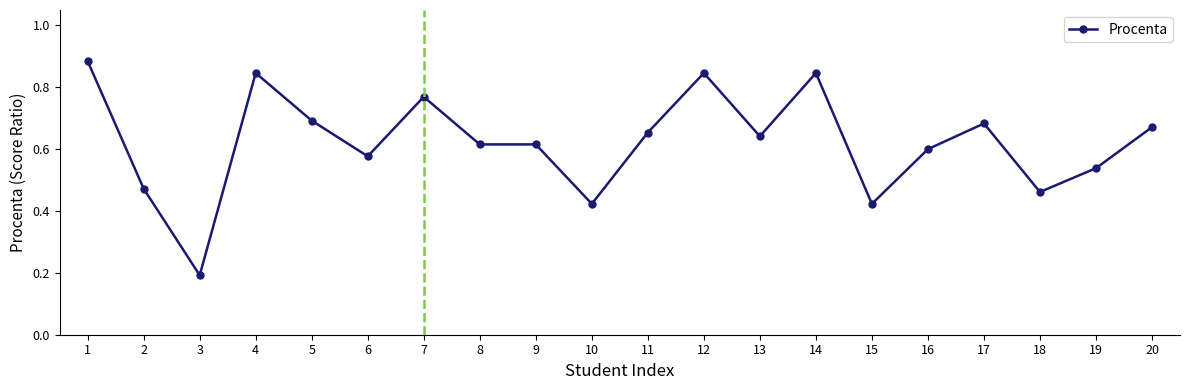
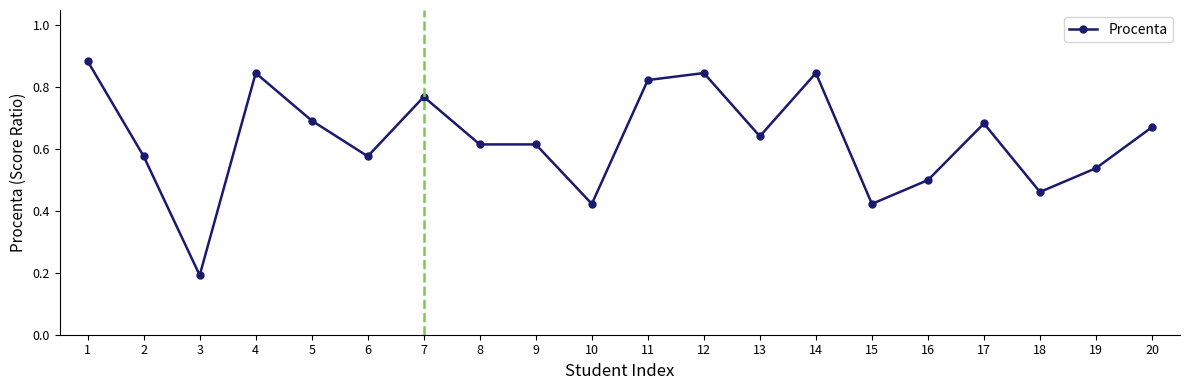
  {
    "1": 0.88,
-   "2": 0.47,
+   "2": 0.58,
    "3": 0.19,
    "4": 0.85,
    "5": 0.69,
    "6": 0.58,
    "7": 0.77,
    "8": 0.62,
    "9": 0.62,
    "10": 0.42,
-   "11": 0.65,
+   "11": 0.82,
    "12": 0.85,
    "13": 0.64,
    "14": 0.85,
    "15": 0.42,
-   "16": 0.6,
+   "16": 0.5,
    "17": 0.68,
    "18": 0.46,
    "19": 0.54,
    "20": 0.67
  }
